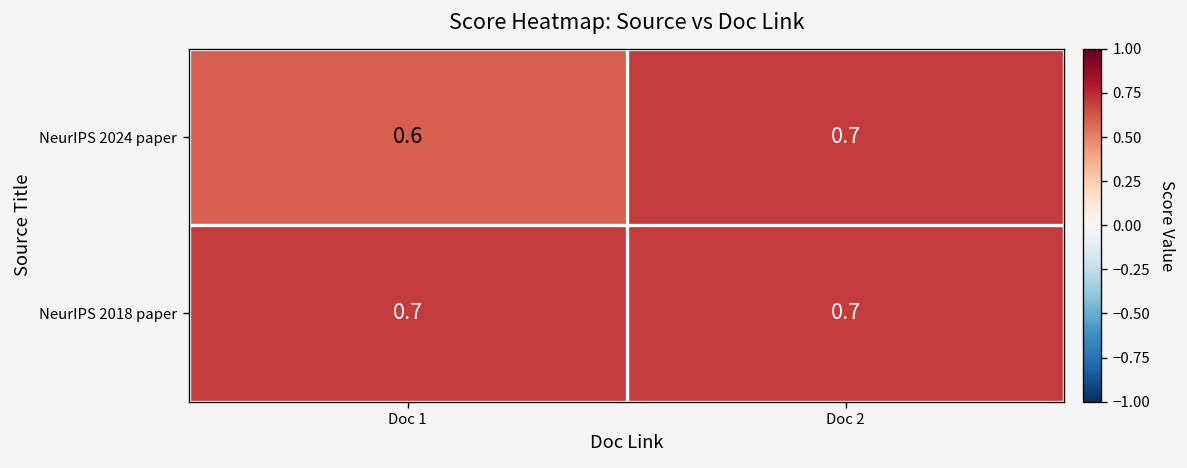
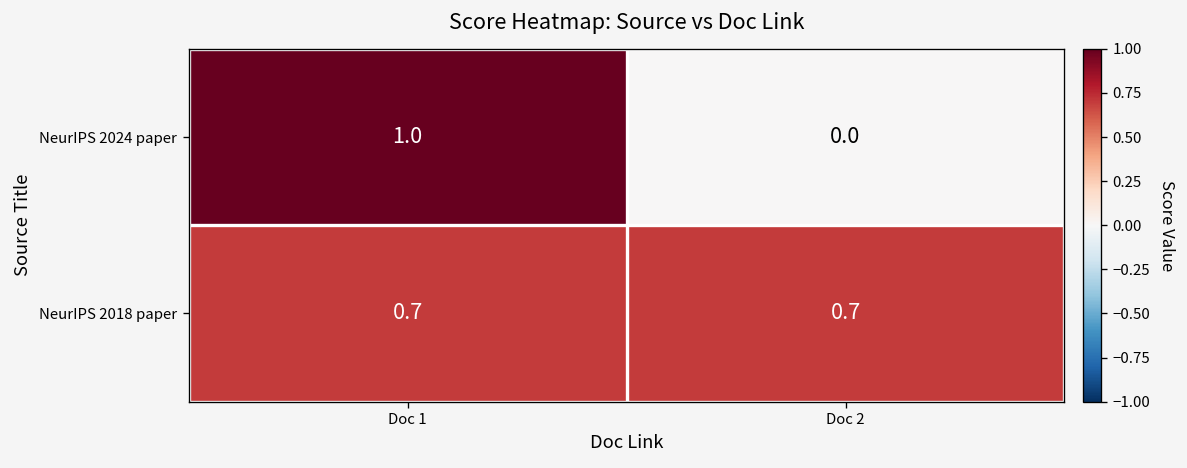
  {
    "NeurIPS 2024 paper": {
-     "Doc 1": 0.6,
-     "Doc 2": 0.7
+     "Doc 1": 1.0,
+     "Doc 2": 0.0
    },
    "NeurIPS 2018 paper": {
      "Doc 1": 0.7,
      "Doc 2": 0.7
    }
  }
